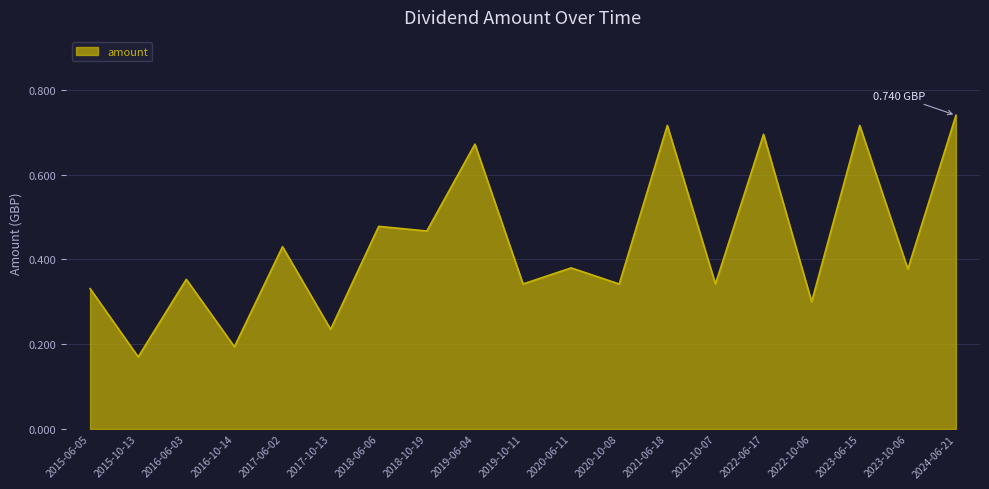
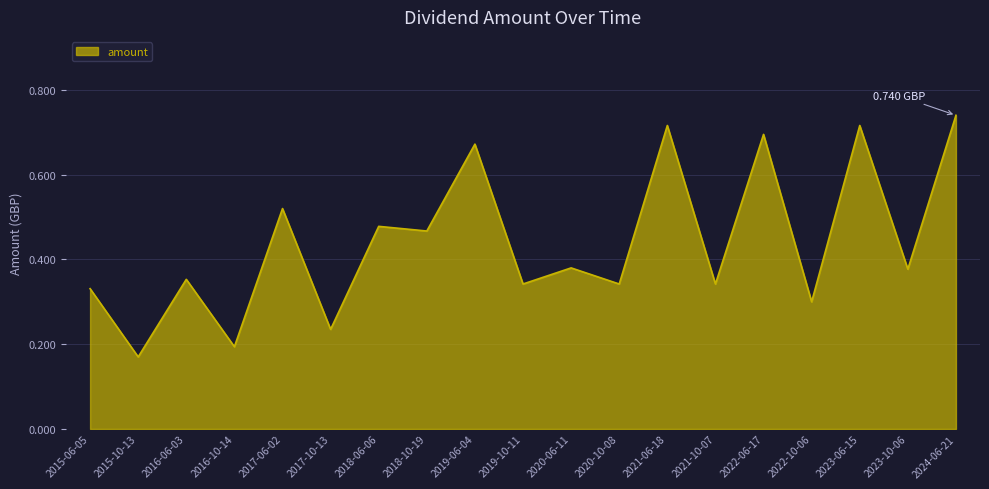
  {
    "2015-06-05": 0.33,
    "2015-10-13": 0.17,
    "2016-06-03": 0.35,
    "2016-10-14": 0.19,
-   "2017-06-02": 0.43,
+   "2017-06-02": 0.52,
    "2017-10-13": 0.24,
    "2018-06-06": 0.48,
    "2018-10-19": 0.47,
    "2019-06-04": 0.67,
    "2019-10-11": 0.34,
    "2020-06-11": 0.38,
    "2020-10-08": 0.34,
    "2021-06-18": 0.72,
    "2021-10-07": 0.34,
    "2022-06-17": 0.70,
    "2022-10-06": 0.30,
    "2023-06-15": 0.72,
    "2023-10-06": 0.38
  }
